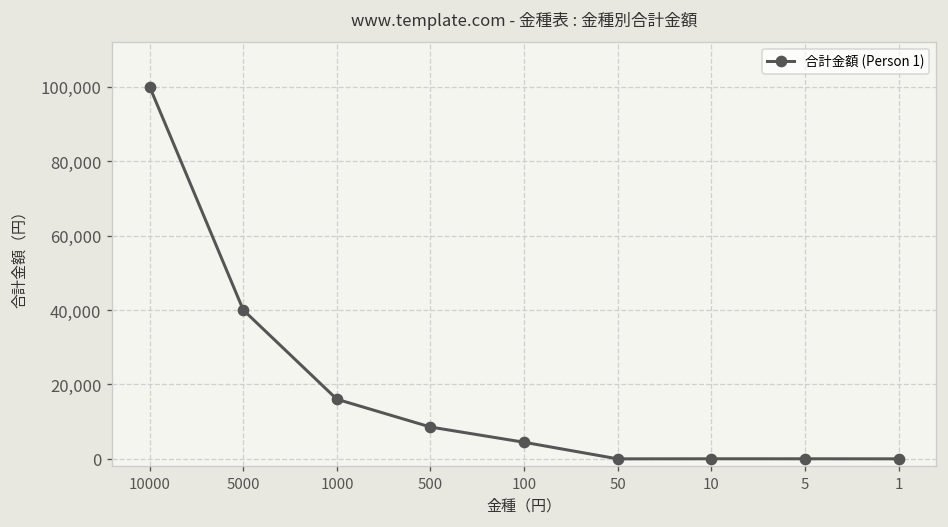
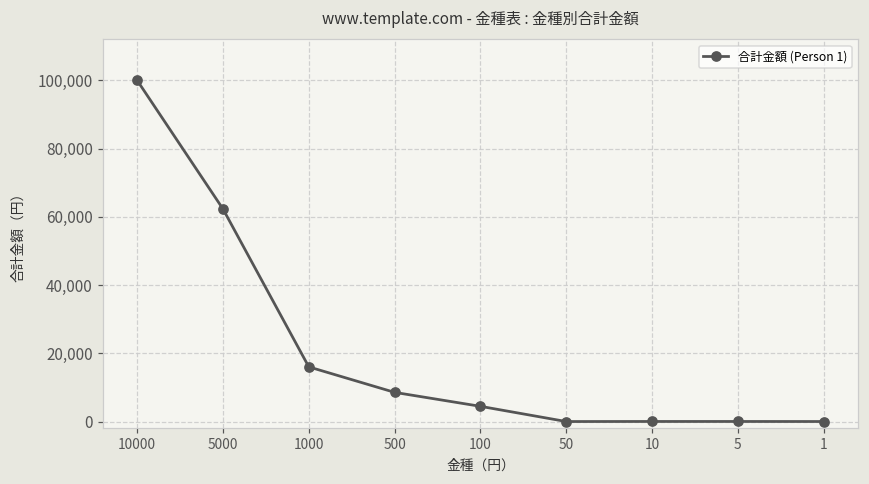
  {
    "10000": "100,000",
-   "5000": "40,000",
+   "5000": "62,000",
    "1000": "16,000",
    "500": "9,000",
    "100": "4,000",
    "50": "0",
    "10": "0",
    "5": "0",
    "1": "0"
  }
